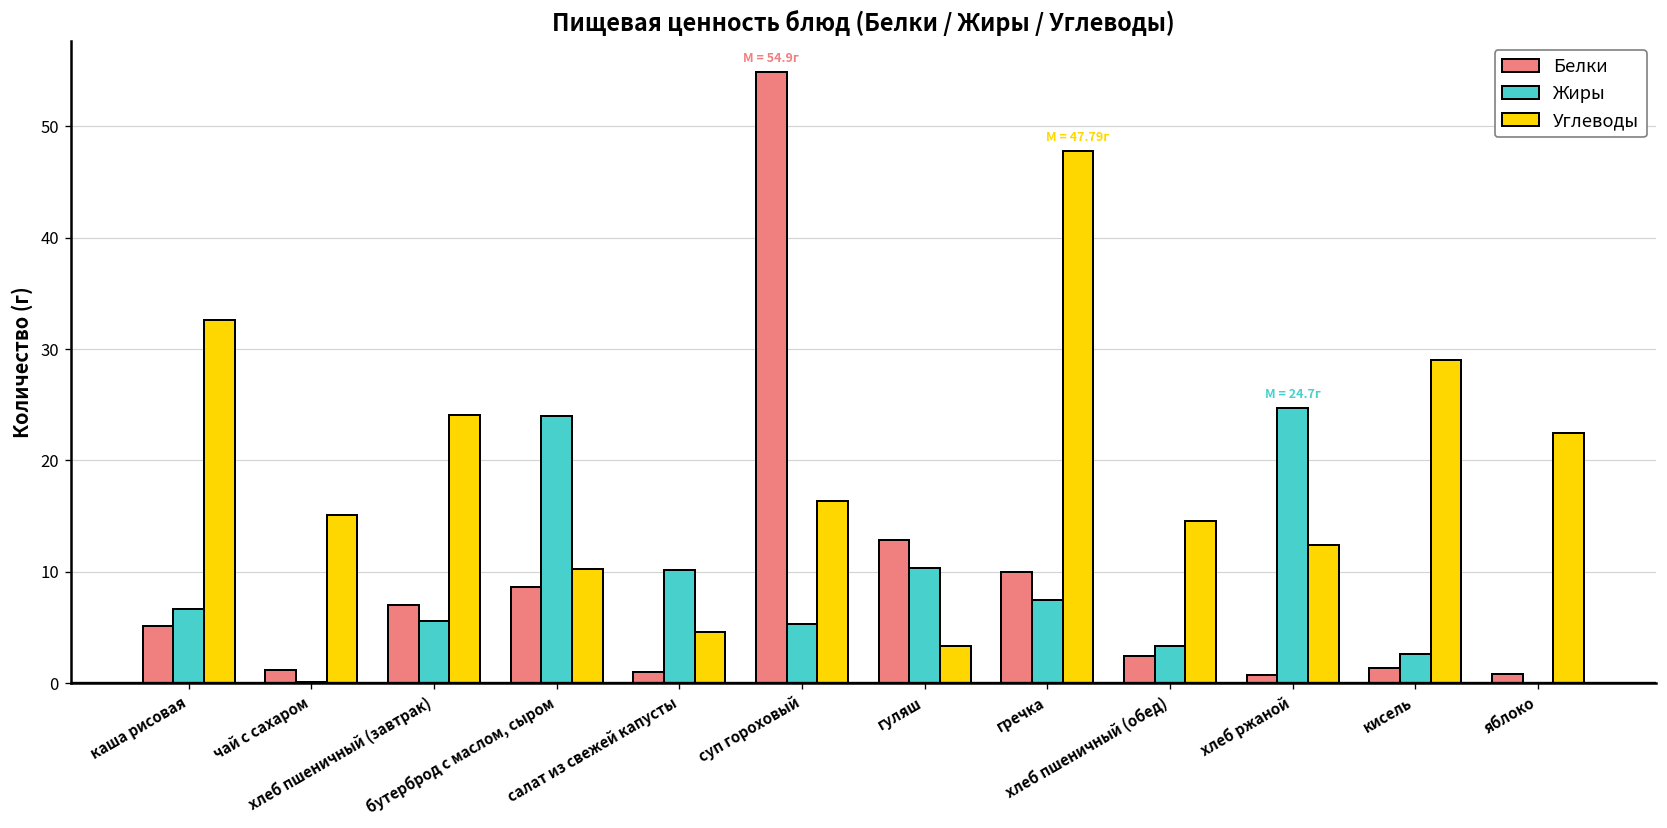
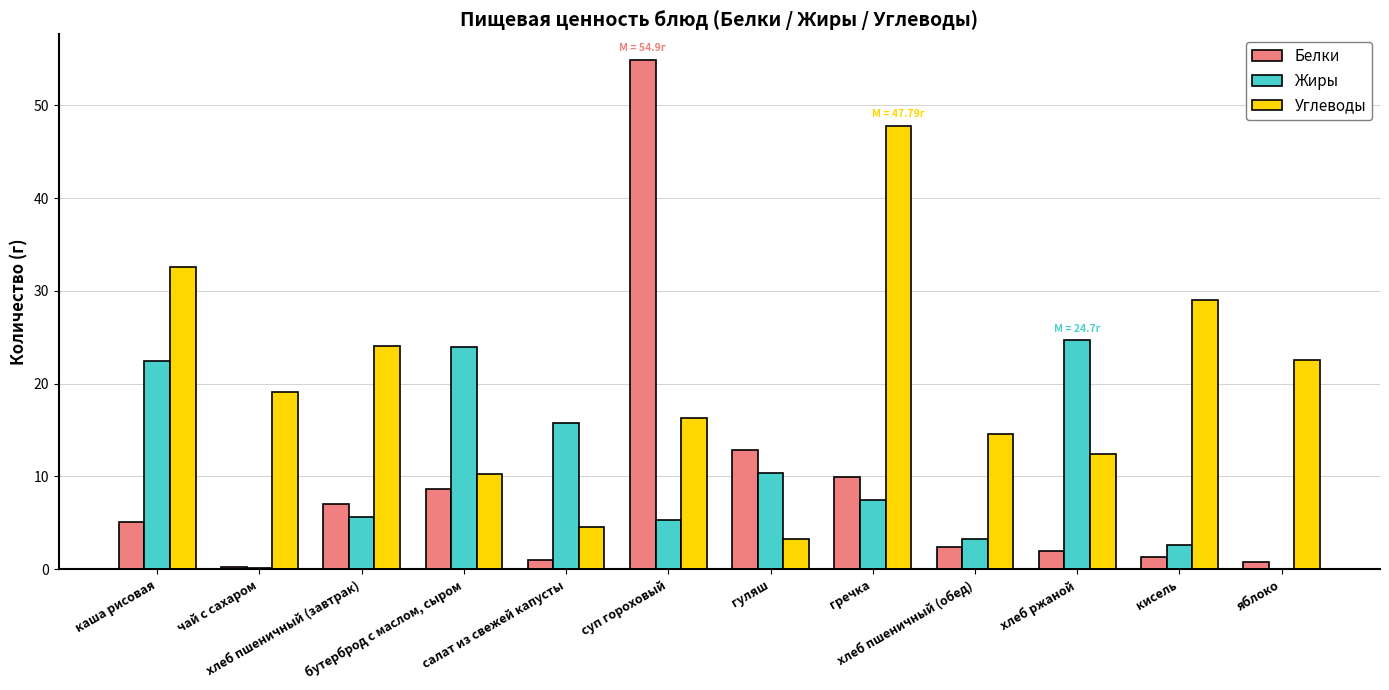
  {
    "Белки": {
      "каша рисовая": 5,
-     "чай с сахаром": 1,
+     "чай с сахаром": 0,
      "хлеб пшеничный (завтрак)": 7,
      "бутерброд с маслом, сыром": 9,
      "салат из свежей капусты": 1,
      "гуляш": 13,
      "гречка": 10,
      "хлеб пшеничный (обед)": 2,
-     "хлеб ржаной": 1,
+     "хлеб ржаной": 2,
      "кисель": 1,
      "яблоко": 1
    },
    "Жиры": {
-     "каша рисовая": 7,
+     "каша рисовая": 22,
      "хлеб пшеничный (завтрак)": 6,
      "бутерброд с маслом, сыром": 24,
-     "салат из свежей капусты": 10,
+     "салат из свежей капусты": 16,
      "суп гороховый": 5,
      "гуляш": 10,
      "гречка": 7,
      "хлеб пшеничный (обед)": 3,
      "кисель": 3,
      "яблоко": 0
    },
    "Углеводы": {
      "каша рисовая": 33,
-     "чай с сахаром": 15,
+     "чай с сахаром": 19,
      "хлеб пшеничный (завтрак)": 24,
      "бутерброд с маслом, сыром": 10,
      "салат из свежей капусты": 5,
      "суп гороховый": 16,
      "гуляш": 3,
      "хлеб пшеничный (обед)": 15,
      "хлеб ржаной": 12,
      "кисель": 29,
      "яблоко": 23
    }
  }
